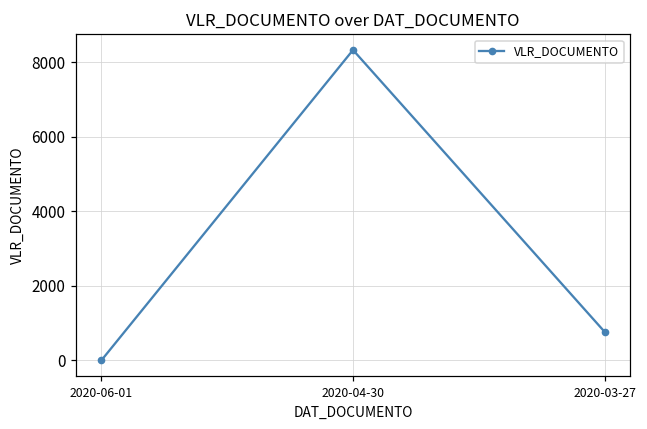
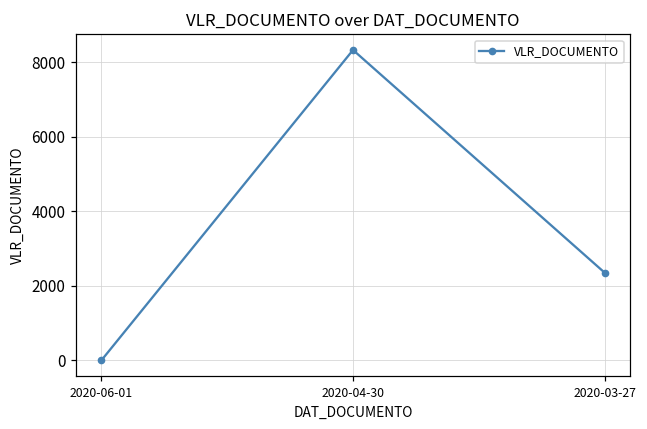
  {
    "2020-06-01": 0,
    "2020-04-30": 8300,
-   "2020-03-27": 800
+   "2020-03-27": 2400
  }
